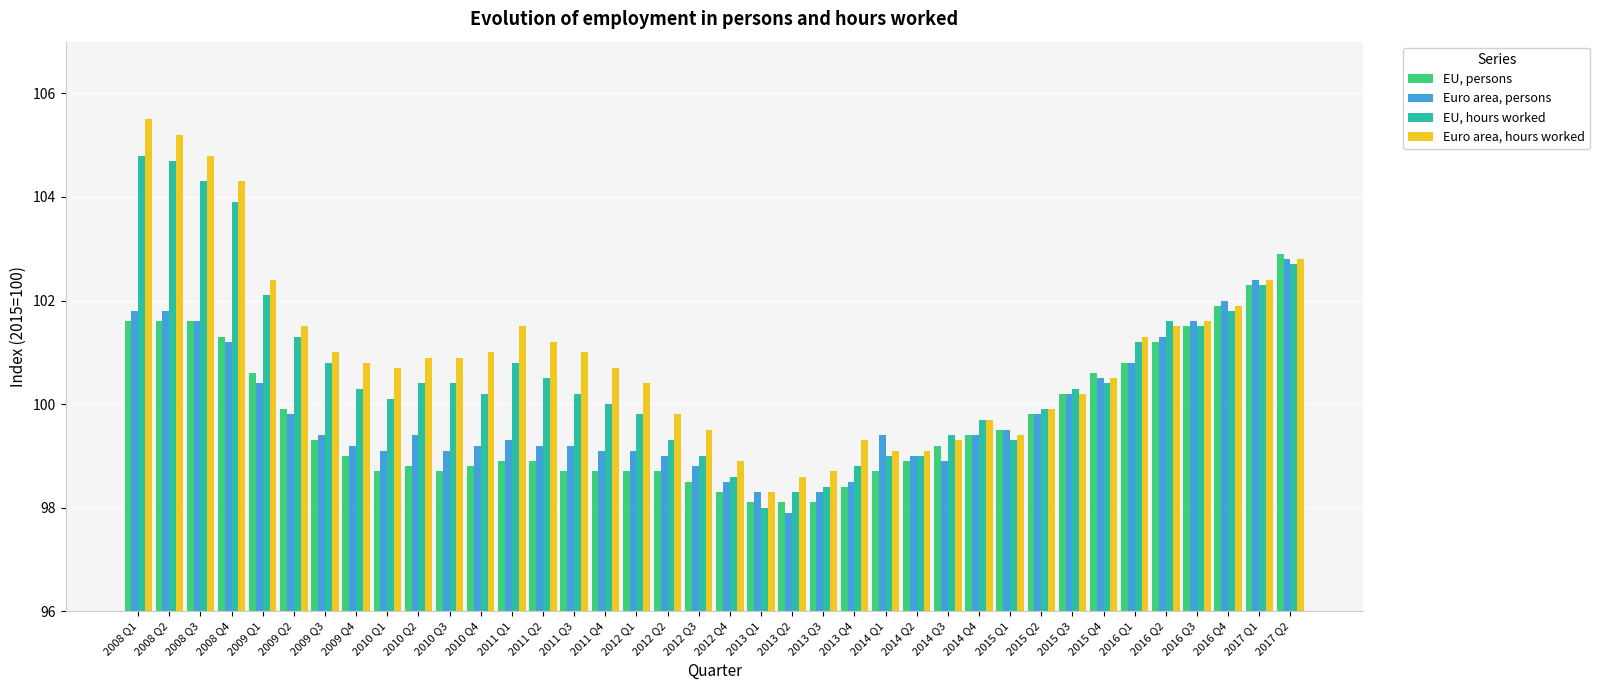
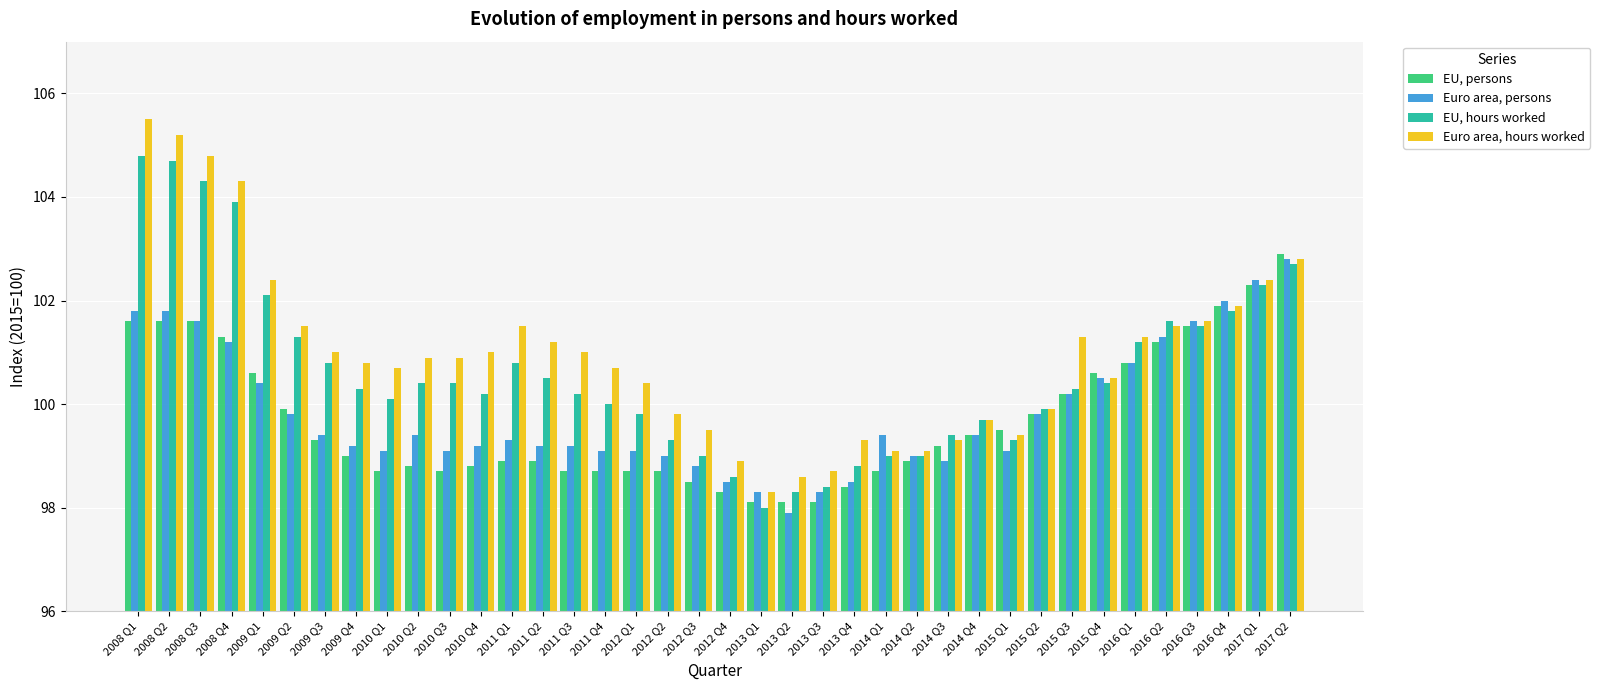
  {
    "Euro area, persons": {
      "2008 Q1": 101.8,
      "2008 Q2": 101.8,
      "2008 Q3": 101.6,
      "2008 Q4": 101.2,
      "2009 Q1": 100.4,
      "2009 Q2": 99.8,
      "2009 Q3": 99.4,
      "2009 Q4": 99.2,
      "2010 Q1": 99.1,
      "2010 Q2": 99.4,
      "2010 Q3": 99.1,
      "2010 Q4": 99.2,
      "2011 Q1": 99.3,
      "2011 Q2": 99.2,
      "2011 Q3": 99.2,
      "2011 Q4": 99.1,
      "2012 Q1": 99.1,
      "2012 Q2": 99.0,
      "2012 Q3": 98.8,
      "2012 Q4": 98.5,
      "2013 Q1": 98.3,
      "2013 Q2": 97.9,
      "2013 Q3": 98.3,
      "2013 Q4": 98.5,
      "2014 Q1": 99.4,
      "2014 Q2": 99.0,
      "2014 Q3": 98.9,
      "2014 Q4": 99.4,
-     "2015 Q1": 99.5,
+     "2015 Q1": 99.1,
      "2015 Q2": 99.8,
      "2015 Q3": 100.2,
      "2015 Q4": 100.5,
      "2016 Q1": 100.8,
      "2016 Q2": 101.3,
      "2016 Q3": 101.6,
      "2016 Q4": 102.0,
      "2017 Q1": 102.4,
      "2017 Q2": 102.8
    },
    "Euro area, hours worked": {
      "2008 Q1": 105.5,
      "2008 Q2": 105.2,
      "2008 Q3": 104.8,
      "2008 Q4": 104.3,
      "2009 Q1": 102.4,
      "2009 Q2": 101.5,
      "2009 Q3": 101.0,
      "2009 Q4": 100.8,
      "2010 Q1": 100.7,
      "2010 Q2": 100.9,
      "2010 Q3": 100.9,
      "2010 Q4": 101.0,
      "2011 Q1": 101.5,
      "2011 Q2": 101.2,
      "2011 Q3": 101.0,
      "2011 Q4": 100.7,
      "2012 Q1": 100.4,
      "2012 Q2": 99.8,
      "2012 Q3": 99.5,
      "2012 Q4": 98.9,
      "2013 Q1": 98.3,
      "2013 Q2": 98.6,
      "2013 Q3": 98.7,
      "2013 Q4": 99.3,
      "2014 Q1": 99.1,
      "2014 Q2": 99.1,
      "2014 Q3": 99.3,
      "2014 Q4": 99.7,
      "2015 Q1": 99.4,
      "2015 Q2": 99.9,
-     "2015 Q3": 100.2,
+     "2015 Q3": 101.3,
      "2015 Q4": 100.5,
      "2016 Q1": 101.3,
      "2016 Q2": 101.5,
      "2016 Q3": 101.6,
      "2016 Q4": 101.9,
      "2017 Q1": 102.4,
      "2017 Q2": 102.8
    }
  }
